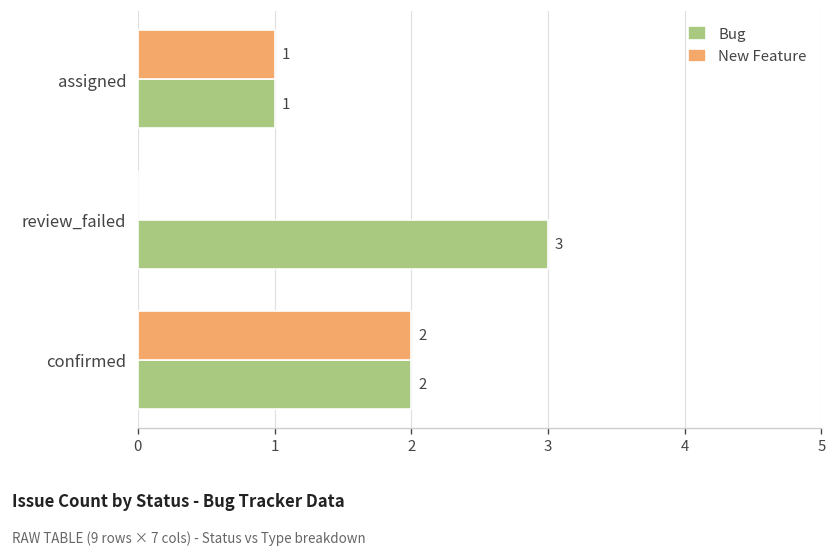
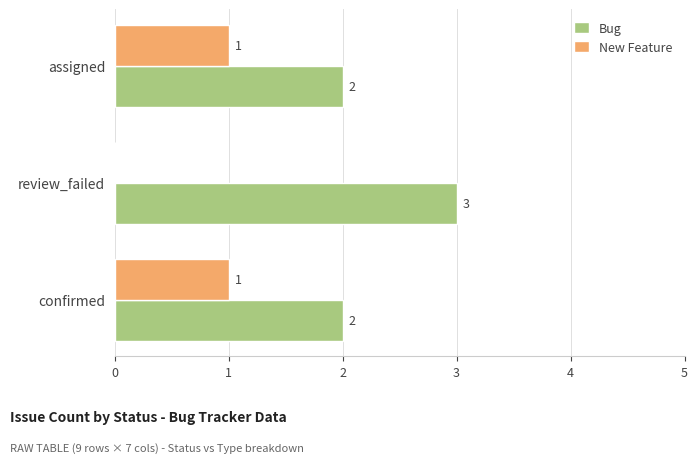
  {
    "Bug": {
-     "assigned": 1,
+     "assigned": 2,
      "review_failed": 3,
      "confirmed": 2
    },
    "New Feature": {
      "assigned": 1,
-     "confirmed": 2
+     "confirmed": 1
    }
  }
